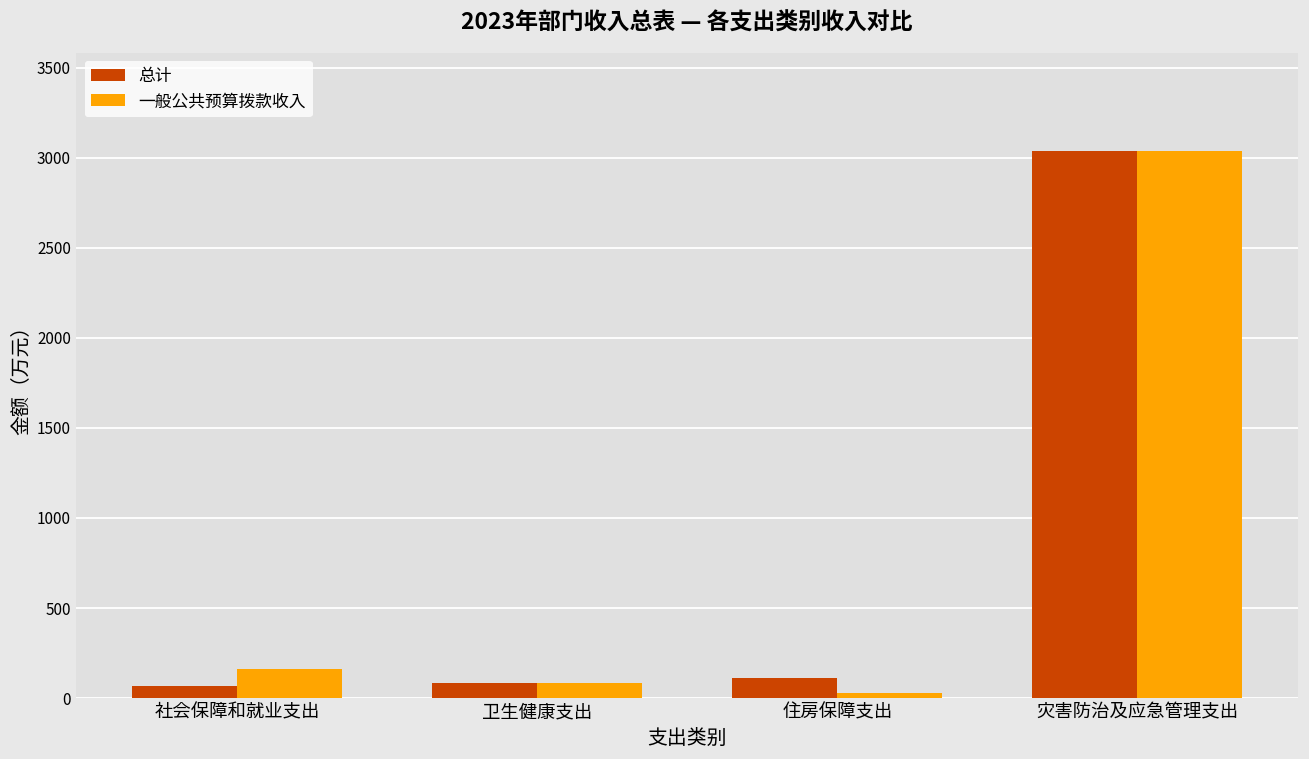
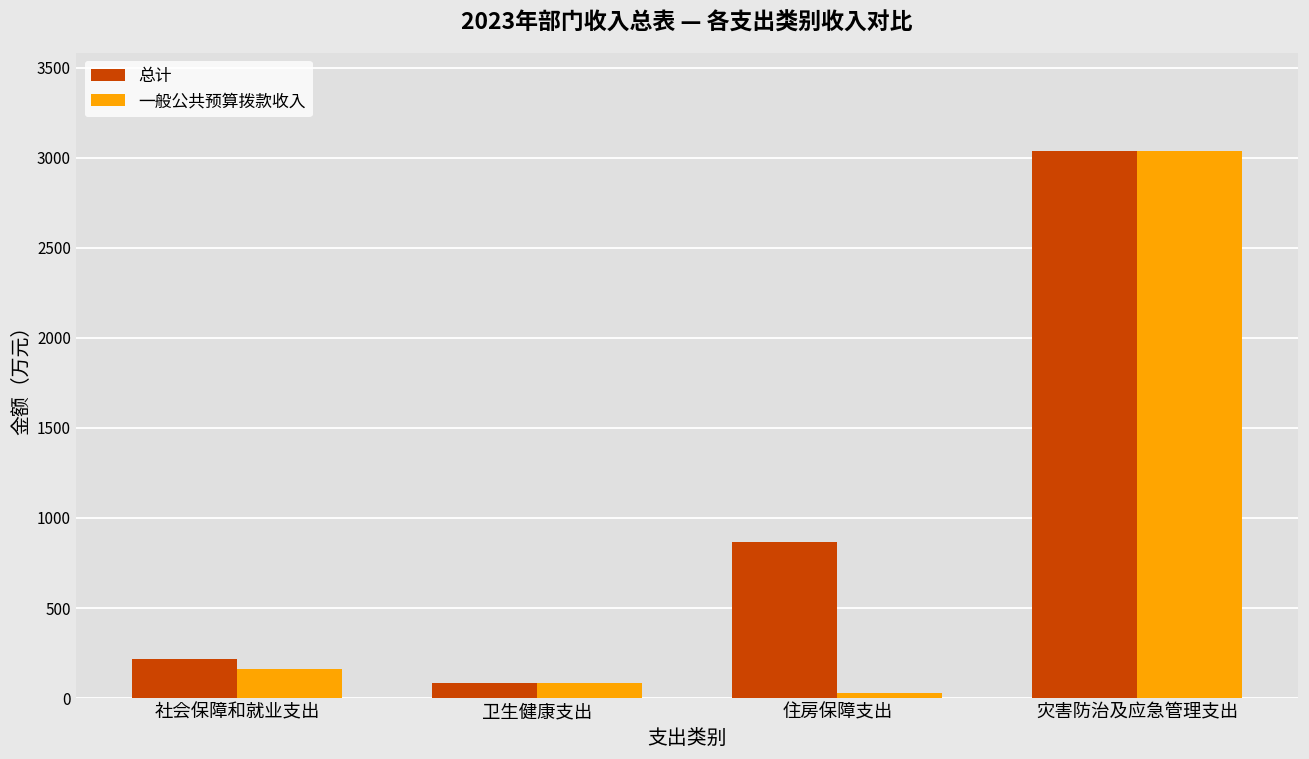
  {
    "总计": {
-     "社会保障和就业支出": 70,
+     "社会保障和就业支出": 220,
      "卫生健康支出": 80,
-     "住房保障支出": 110,
+     "住房保障支出": 860,
      "灾害防治及应急管理支出": 3040
    },
    "一般公共预算拨款收入": {
      "社会保障和就业支出": 160,
      "卫生健康支出": 80,
      "住房保障支出": 30,
      "灾害防治及应急管理支出": 3040
    }
  }
